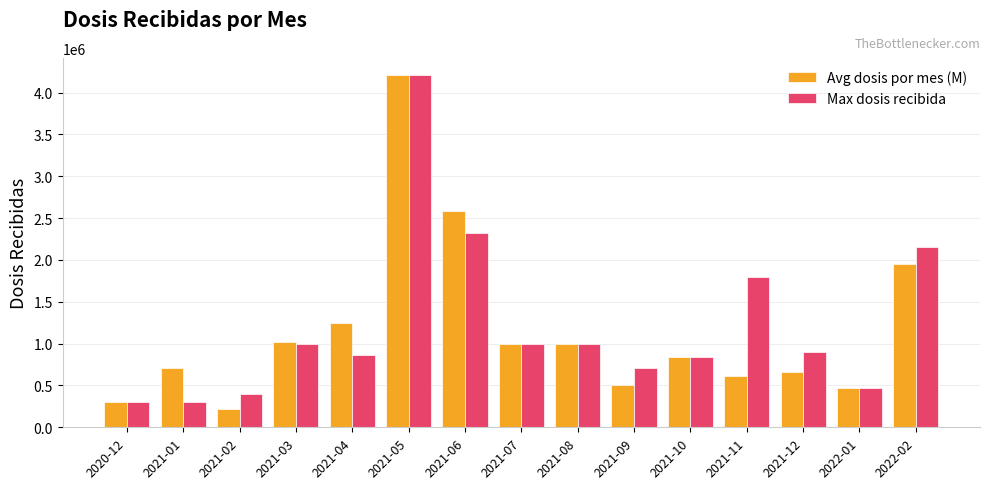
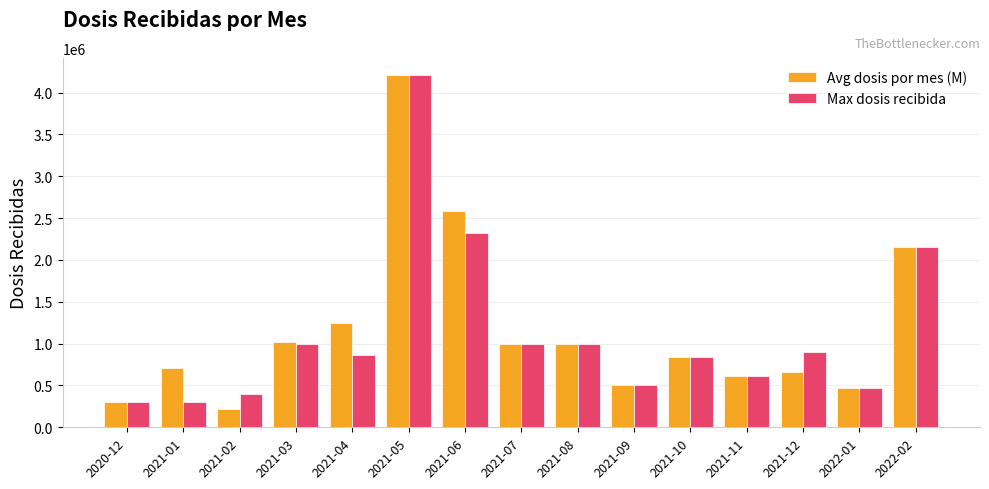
  {
    "Avg dosis por mes (M)": {
      "2020-12": 300000,
      "2021-01": 700000,
      "2021-02": 200000,
      "2021-03": 1000000,
      "2021-04": 1200000,
      "2021-05": 4200000,
      "2021-06": 2600000,
      "2021-07": 1000000,
      "2021-08": 1000000,
      "2021-09": 500000,
      "2021-10": 800000,
      "2021-11": 600000,
      "2021-12": 700000,
      "2022-01": 500000,
-     "2022-02": 2000000
+     "2022-02": 2100000
    },
    "Max dosis recibida": {
      "2020-12": 300000,
      "2021-01": 300000,
      "2021-02": 400000,
      "2021-03": 1000000,
      "2021-04": 900000,
      "2021-05": 4200000,
      "2021-06": 2300000,
      "2021-07": 1000000,
      "2021-08": 1000000,
-     "2021-09": 700000,
+     "2021-09": 500000,
      "2021-10": 800000,
-     "2021-11": 1800000,
+     "2021-11": 600000,
      "2021-12": 900000,
      "2022-01": 500000,
      "2022-02": 2100000
    }
  }
